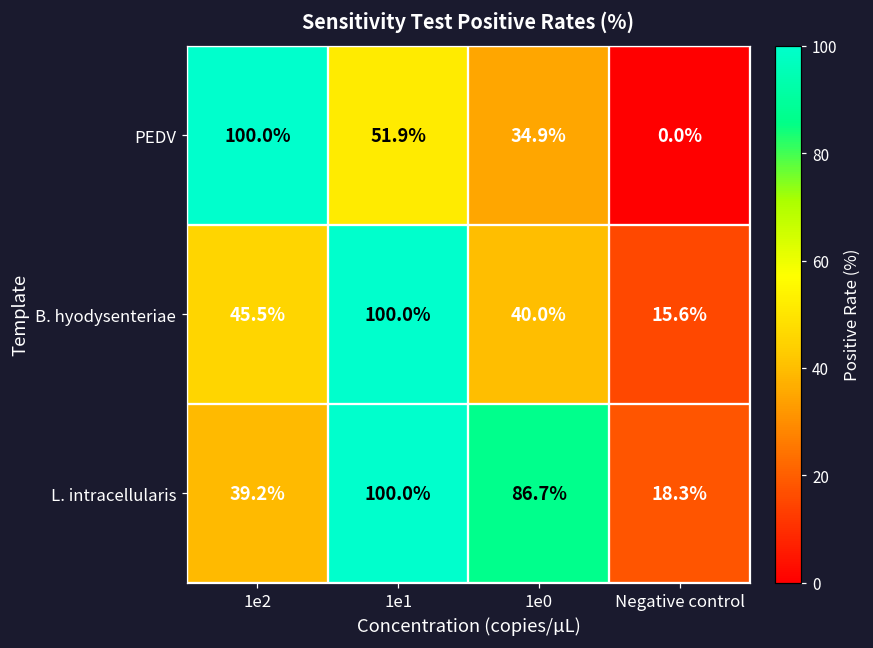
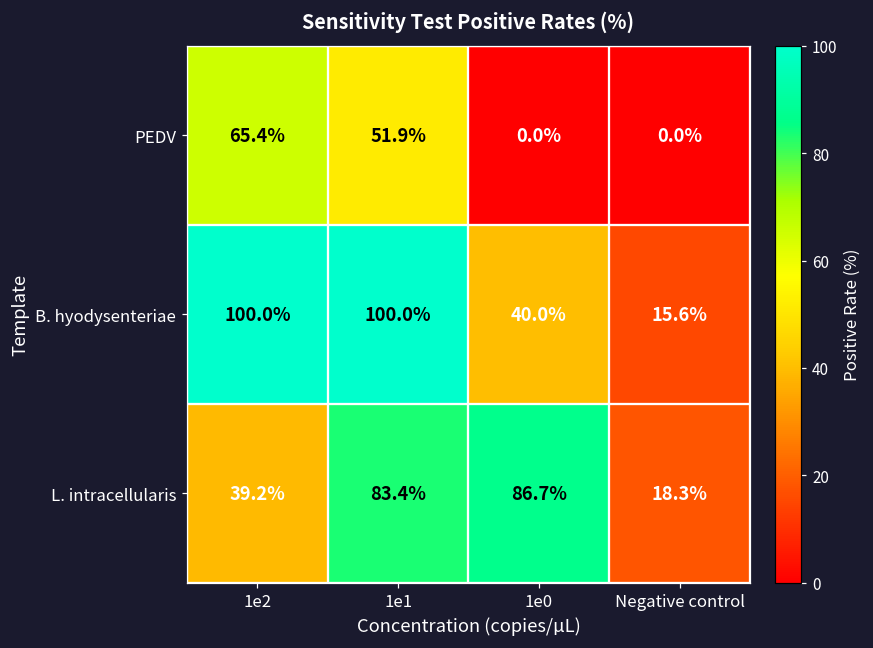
  {
    "PEDV": {
-     "1e2": "100.0%",
+     "1e2": "65.4%",
      "1e1": "51.9%",
-     "1e0": "34.9%",
+     "1e0": "0.0%",
      "Negative control": "0.0%"
    },
    "B. hyodysenteriae": {
-     "1e2": "45.5%",
+     "1e2": "100.0%",
      "1e1": "100.0%",
      "1e0": "40.0%",
      "Negative control": "15.6%"
    },
    "L. intracellularis": {
      "1e2": "39.2%",
-     "1e1": "100.0%",
+     "1e1": "83.4%",
      "1e0": "86.7%",
      "Negative control": "18.3%"
    }
  }
